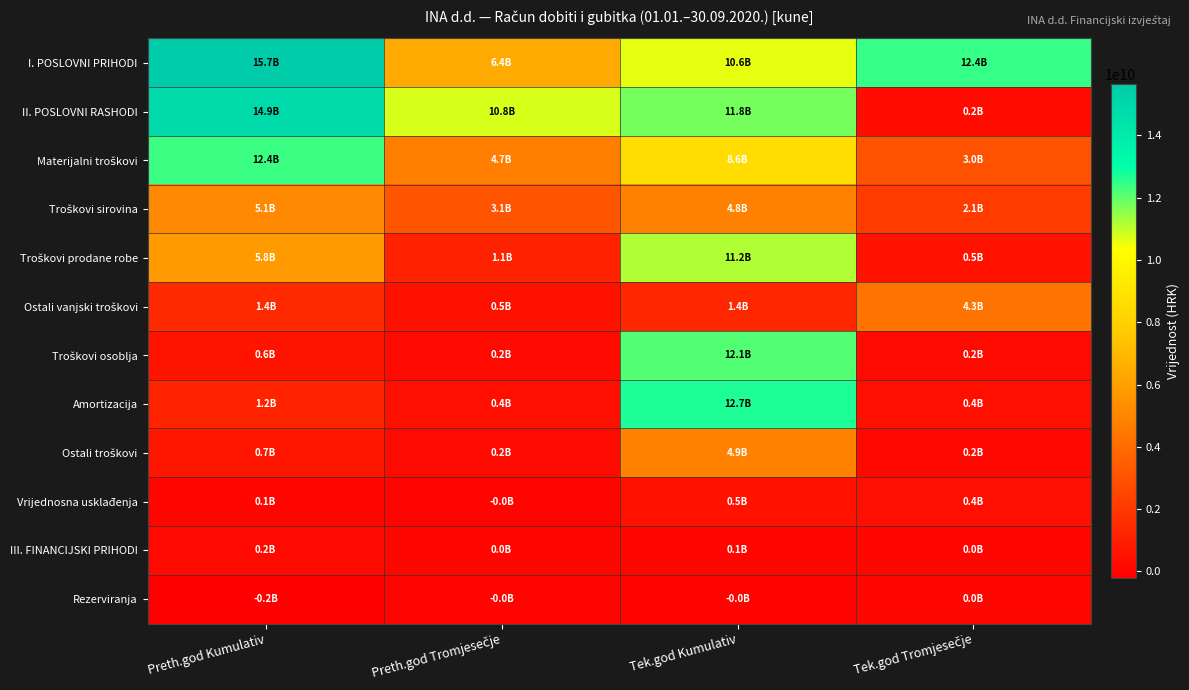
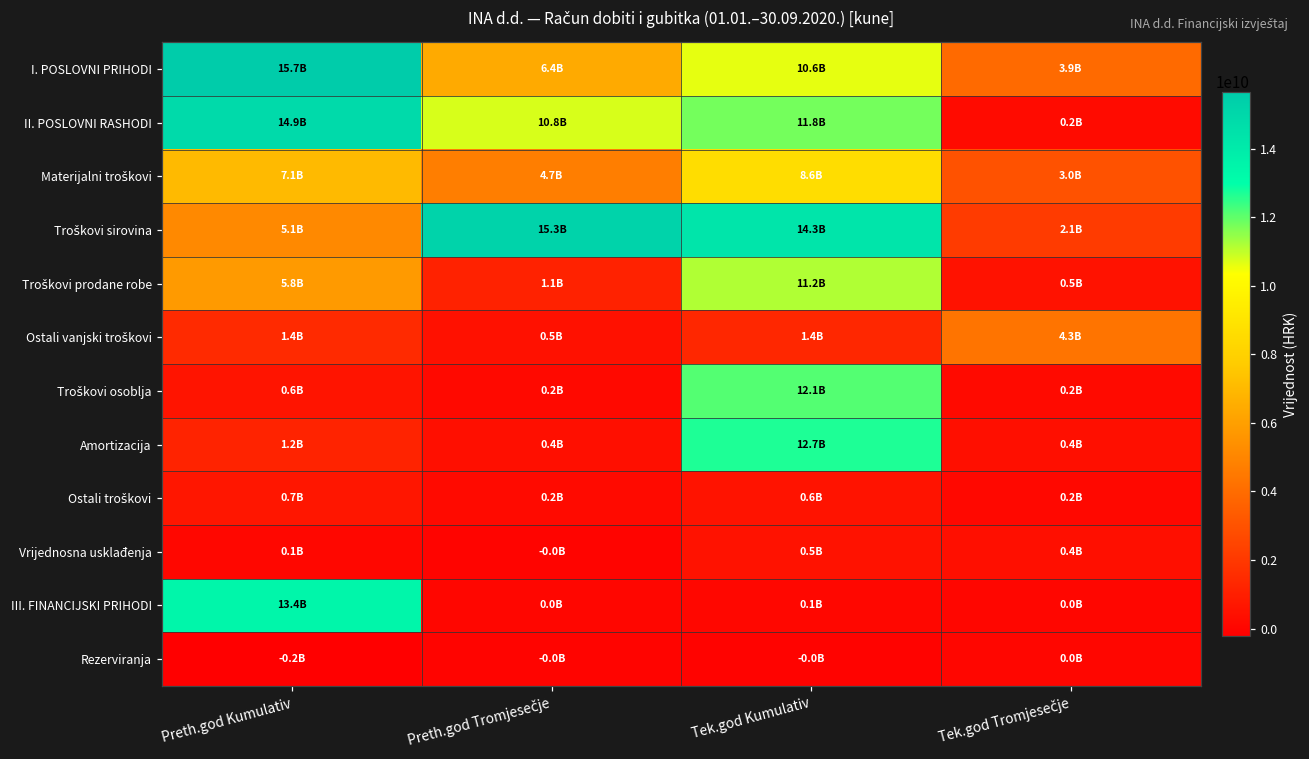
  {
    "I. POSLOVNI PRIHODI": {
      "Preth.god Kumulativ": "15.7B",
      "Preth.god Tromjesečje": "6.4B",
      "Tek.god Kumulativ": "10.6B",
-     "Tek.god Tromjesečje": "12.4B"
+     "Tek.god Tromjesečje": "3.9B"
    },
    "II. POSLOVNI RASHODI": {
      "Preth.god Kumulativ": "14.9B",
      "Preth.god Tromjesečje": "10.8B",
      "Tek.god Kumulativ": "11.8B",
      "Tek.god Tromjesečje": "0.2B"
    },
    "Materijalni troškovi": {
-     "Preth.god Kumulativ": "12.4B",
+     "Preth.god Kumulativ": "7.1B",
      "Preth.god Tromjesečje": "4.7B",
      "Tek.god Kumulativ": "8.6B",
      "Tek.god Tromjesečje": "3.0B"
    },
    "Troškovi sirovina": {
      "Preth.god Kumulativ": "5.1B",
-     "Preth.god Tromjesečje": "3.1B",
-     "Tek.god Kumulativ": "4.8B",
+     "Preth.god Tromjesečje": "15.3B",
+     "Tek.god Kumulativ": "14.3B",
      "Tek.god Tromjesečje": "2.1B"
    },
    "Troškovi prodane robe": {
      "Preth.god Kumulativ": "5.8B",
      "Preth.god Tromjesečje": "1.1B",
      "Tek.god Kumulativ": "11.2B",
      "Tek.god Tromjesečje": "0.5B"
    },
    "Ostali vanjski troškovi": {
      "Preth.god Kumulativ": "1.4B",
      "Preth.god Tromjesečje": "0.5B",
      "Tek.god Kumulativ": "1.4B",
      "Tek.god Tromjesečje": "4.3B"
    },
    "Troškovi osoblja": {
      "Preth.god Kumulativ": "0.6B",
      "Preth.god Tromjesečje": "0.2B",
      "Tek.god Kumulativ": "12.1B",
      "Tek.god Tromjesečje": "0.2B"
    },
    "Amortizacija": {
      "Preth.god Kumulativ": "1.2B",
      "Preth.god Tromjesečje": "0.4B",
      "Tek.god Kumulativ": "12.7B",
      "Tek.god Tromjesečje": "0.4B"
    },
    "Ostali troškovi": {
      "Preth.god Kumulativ": "0.7B",
      "Preth.god Tromjesečje": "0.2B",
-     "Tek.god Kumulativ": "4.9B",
+     "Tek.god Kumulativ": "0.6B",
      "Tek.god Tromjesečje": "0.2B"
    },
    "Vrijednosna usklađenja": {
      "Preth.god Kumulativ": "0.1B",
      "Preth.god Tromjesečje": "-0.0B",
      "Tek.god Kumulativ": "0.5B",
      "Tek.god Tromjesečje": "0.4B"
    },
    "III. FINANCIJSKI PRIHODI": {
-     "Preth.god Kumulativ": "0.2B",
+     "Preth.god Kumulativ": "13.4B",
      "Preth.god Tromjesečje": "0.0B",
      "Tek.god Kumulativ": "0.1B",
      "Tek.god Tromjesečje": "0.0B"
    },
    "Rezerviranja": {
      "Preth.god Kumulativ": "-0.2B",
      "Preth.god Tromjesečje": "-0.0B",
      "Tek.god Kumulativ": "-0.0B",
      "Tek.god Tromjesečje": "0.0B"
    }
  }
